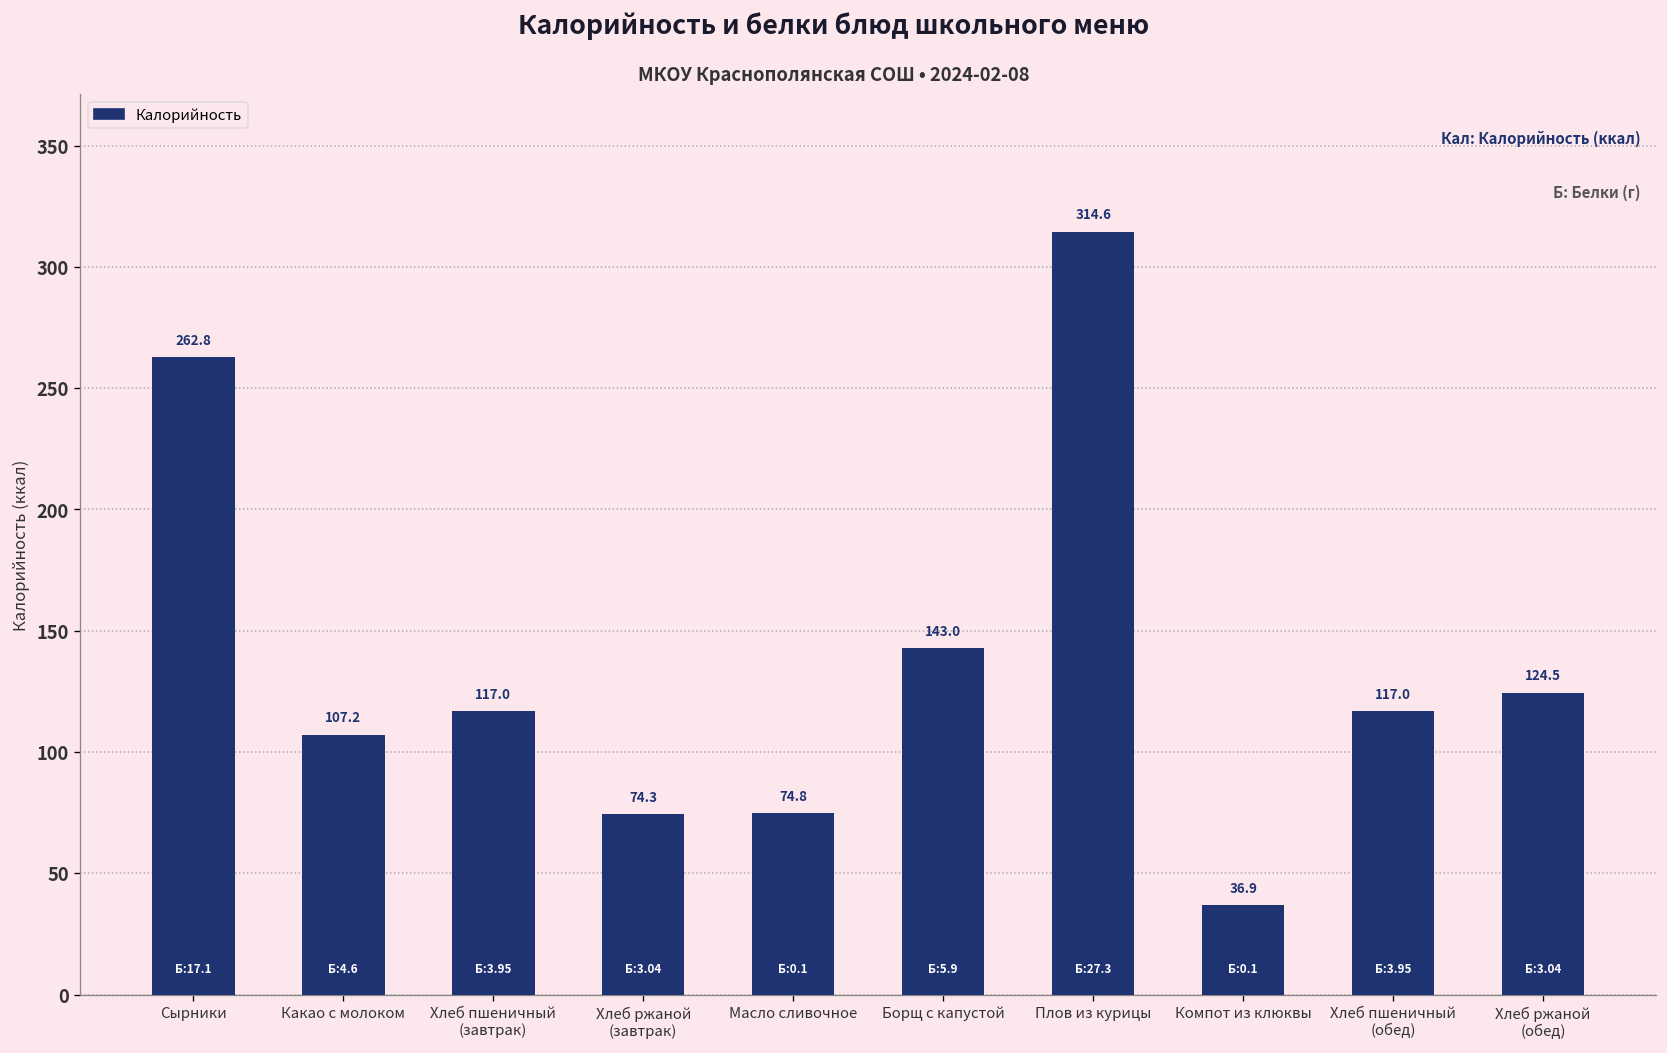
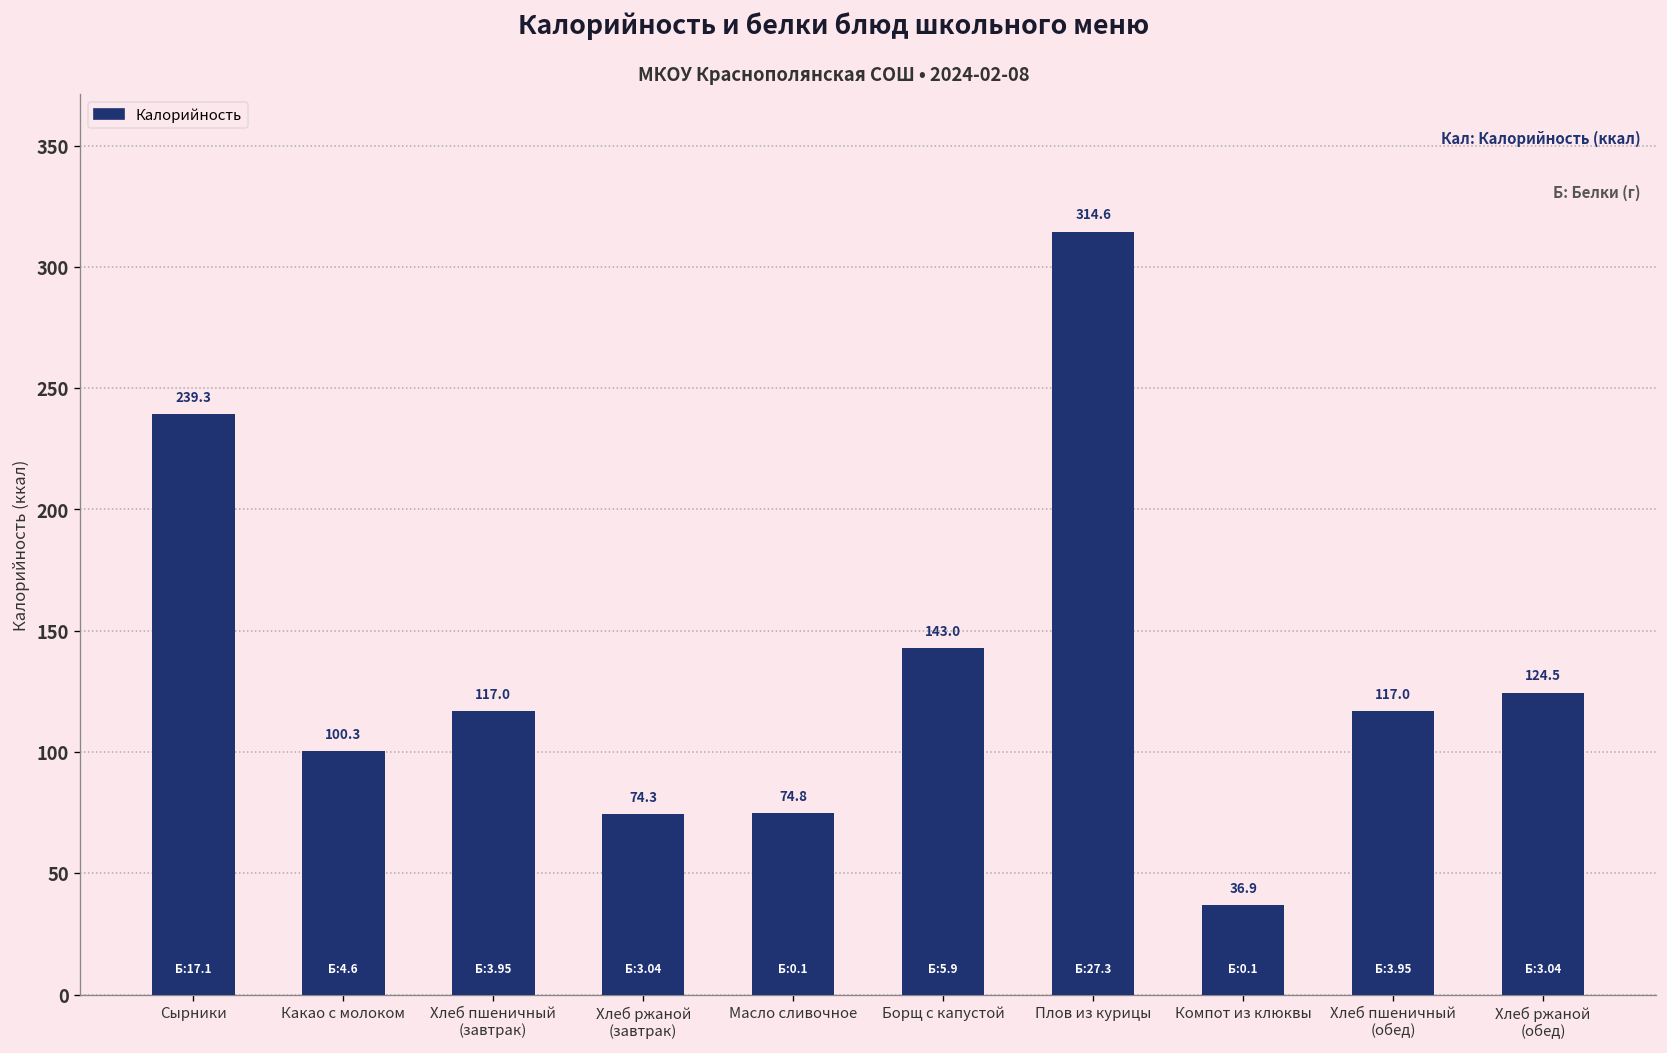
  {
-   "Сырники": 262.8,
-   "Какао с молоком": 107.2,
+   "Сырники": 239.3,
+   "Какао с молоком": 100.3,
    "Хлеб пшеничный (завтрак)": 117.0,
    "Хлеб ржаной (завтрак)": 74.3,
    "Масло сливочное": 74.8,
    "Борщ с капустой": 143.0,
    "Плов из курицы": 314.6,
    "Компот из клюквы": 36.9,
    "Хлеб пшеничный (обед)": 117.0,
    "Хлеб ржаной (обед)": 124.5
  }
